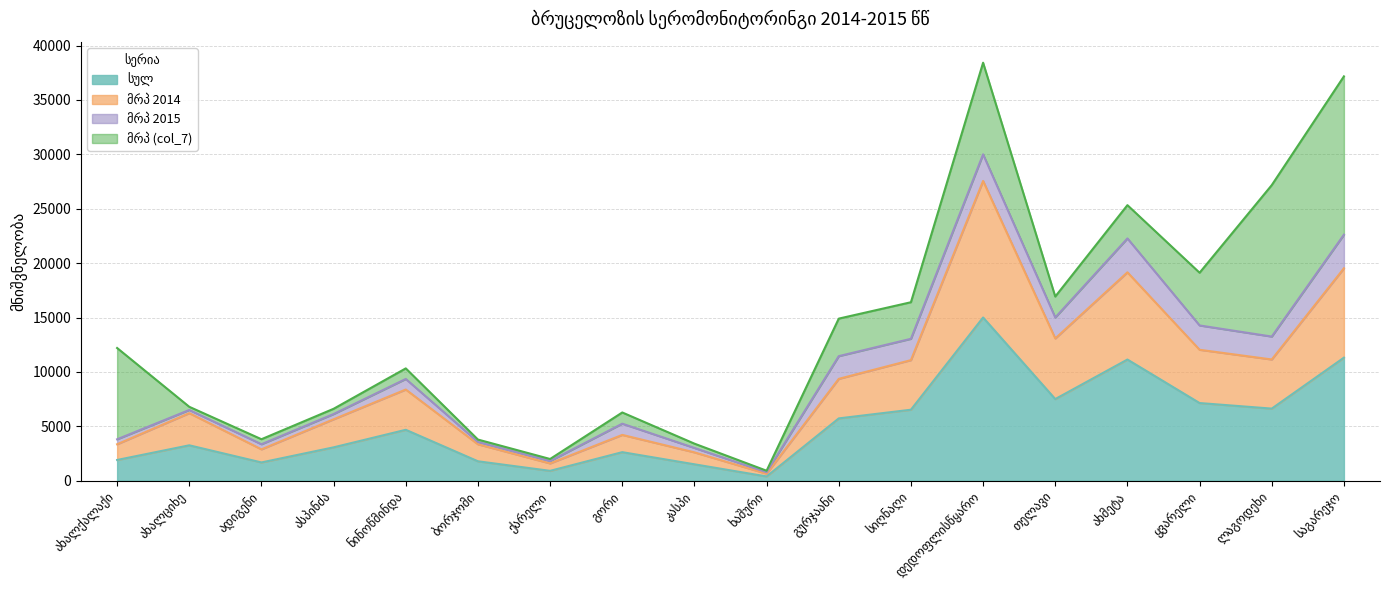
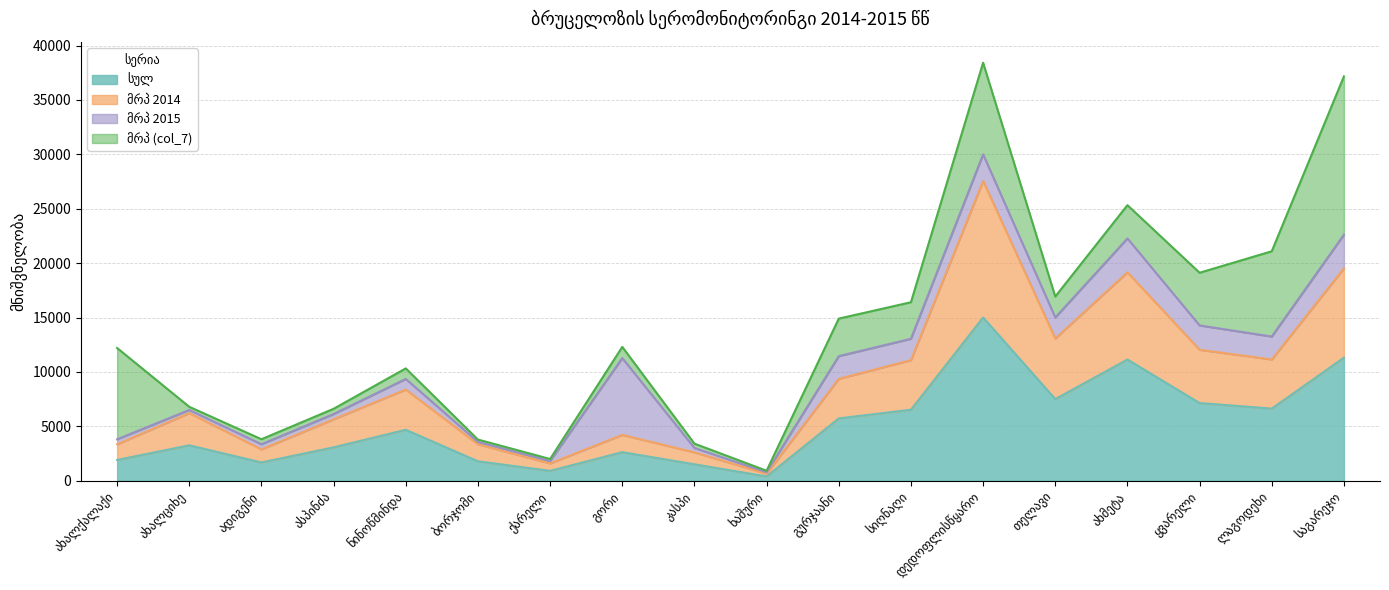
  {
    "სულ": {
      "ახალქალაქი": 1900,
      "ახალციხე": 3200,
      "ადიგენი": 1700,
      "ასპინძა": 3100,
      "ნინოწმინდა": 4700,
      "ბორჯომი": 1800,
      "ქარელი": 900,
      "გორი": 2600,
      "კასპი": 1500,
      "ხაშური": 400,
      "გურჯაანი": 5700,
      "სიღნაღი": 6500,
      "დედოფლისწყარო": 15000,
      "თელავი": 7500,
      "ახმეტა": 11100,
      "ყვარელი": 7100,
      "ლაგოდეხი": 6600,
      "საგარეჯო": 11300
    },
    "მრპ 2014": {
      "ახალქალაქი": 1400,
      "ახალციხე": 3000,
      "ადიგენი": 1200,
      "ასპინძა": 2600,
      "ნინოწმინდა": 3700,
      "გორი": 1600,
      "კასპი": 1100,
      "გურჯაანი": 3600,
      "სიღნაღი": 4600,
      "დედოფლისწყარო": 12600,
      "თელავი": 5600,
      "ახმეტა": 8000,
      "ყვარელი": 4900,
      "ლაგოდეხი": 4500,
      "საგარეჯო": 8200
    },
    "მრპ 2015": {
      "ახალქალაქი": 500,
      "ახალციხე": 300,
      "ადიგენი": 500,
      "ასპინძა": 500,
      "ნინოწმინდა": 1000,
-     "გორი": 1000,
+     "გორი": 7100,
      "კასპი": 400,
      "გურჯაანი": 2100,
      "სიღნაღი": 2000,
      "დედოფლისწყარო": 2400,
      "თელავი": 1900,
      "ახმეტა": 3100,
      "ყვარელი": 2200,
      "ლაგოდეხი": 2100,
      "საგარეჯო": 3100
    },
    "მრპ (col_7)": {
      "ახალქალაქი": 8400,
      "ახალციხე": 300,
      "ადიგენი": 500,
      "ასპინძა": 500,
      "ნინოწმინდა": 1000,
      "გორი": 1000,
      "კასპი": 400,
      "გურჯაანი": 3500,
      "სიღნაღი": 3400,
      "დედოფლისწყარო": 8400,
      "თელავი": 1900,
      "ახმეტა": 3100,
      "ყვარელი": 4800,
-     "ლაგოდეხი": 13900,
+     "ლაგოდეხი": 7800,
      "საგარეჯო": 14600
    }
  }
